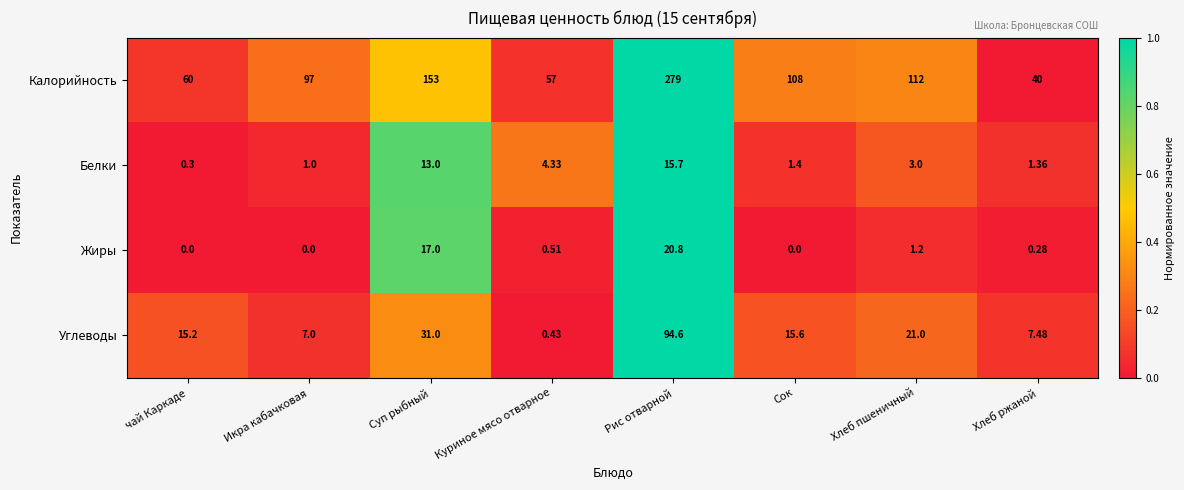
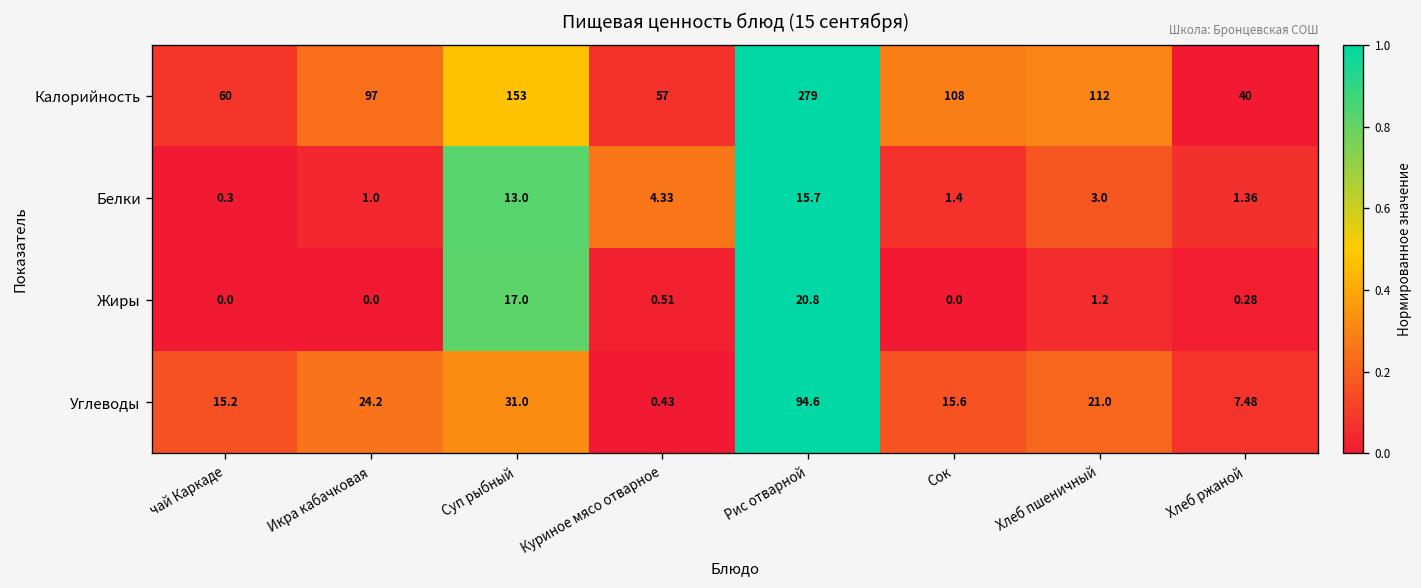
  {
    "Калорийность": {
      "чай Каркаде": 60,
      "Икра кабачковая": 97,
      "Суп рыбный": 153,
      "Куриное мясо отварное": 57,
      "Рис отварной": 279,
      "Сок": 108,
      "Хлеб пшеничный": 112,
      "Хлеб ржаной": 40
    },
    "Белки": {
      "чай Каркаде": 0.3,
      "Икра кабачковая": 1.0,
      "Суп рыбный": 13.0,
      "Куриное мясо отварное": 4.33,
      "Рис отварной": 15.7,
      "Сок": 1.4,
      "Хлеб пшеничный": 3.0,
      "Хлеб ржаной": 1.36
    },
    "Жиры": {
      "чай Каркаде": 0.0,
      "Икра кабачковая": 0.0,
      "Суп рыбный": 17.0,
      "Куриное мясо отварное": 0.51,
      "Рис отварной": 20.8,
      "Сок": 0.0,
      "Хлеб пшеничный": 1.2,
      "Хлеб ржаной": 0.28
    },
    "Углеводы": {
      "чай Каркаде": 15.2,
-     "Икра кабачковая": 7.0,
+     "Икра кабачковая": 24.2,
      "Суп рыбный": 31.0,
      "Куриное мясо отварное": 0.43,
      "Рис отварной": 94.6,
      "Сок": 15.6,
      "Хлеб пшеничный": 21.0,
      "Хлеб ржаной": 7.48
    }
  }
